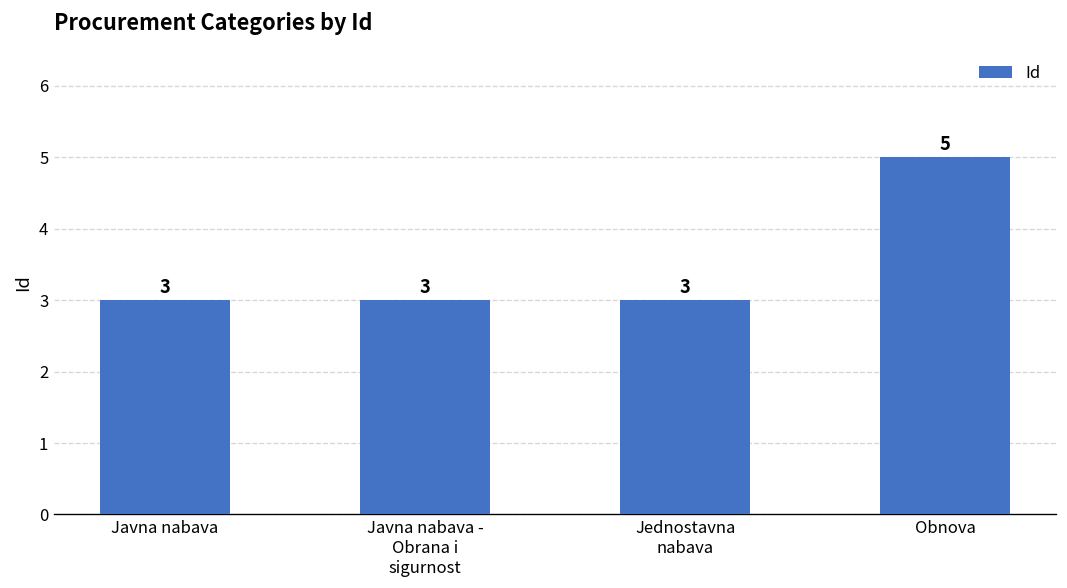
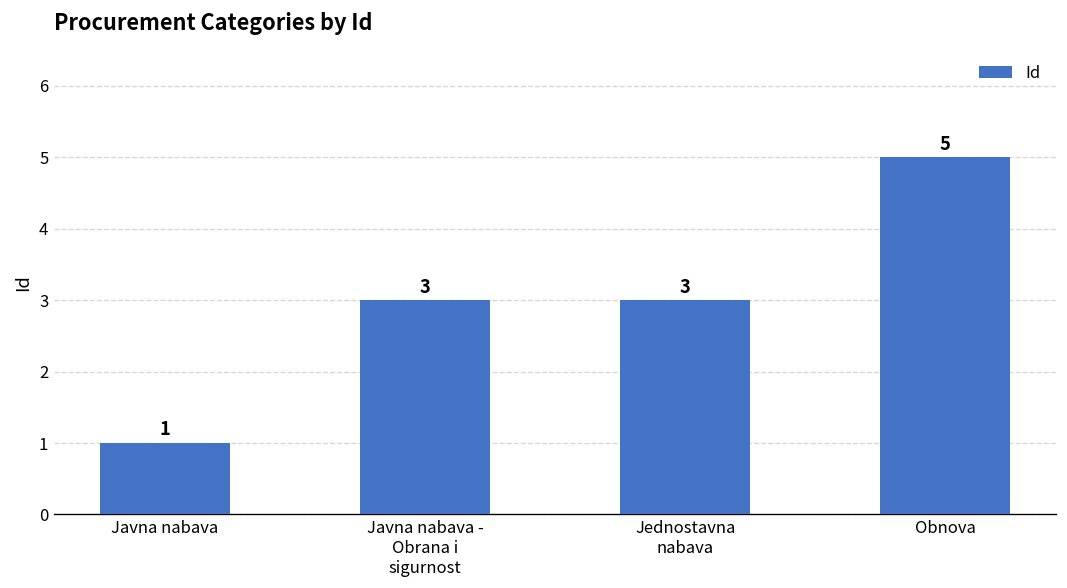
  {
-   "Javna nabava": 3,
+   "Javna nabava": 1,
    "Javna nabava - Obrana i sigurnost": 3,
    "Jednostavna nabava": 3,
    "Obnova": 5
  }
